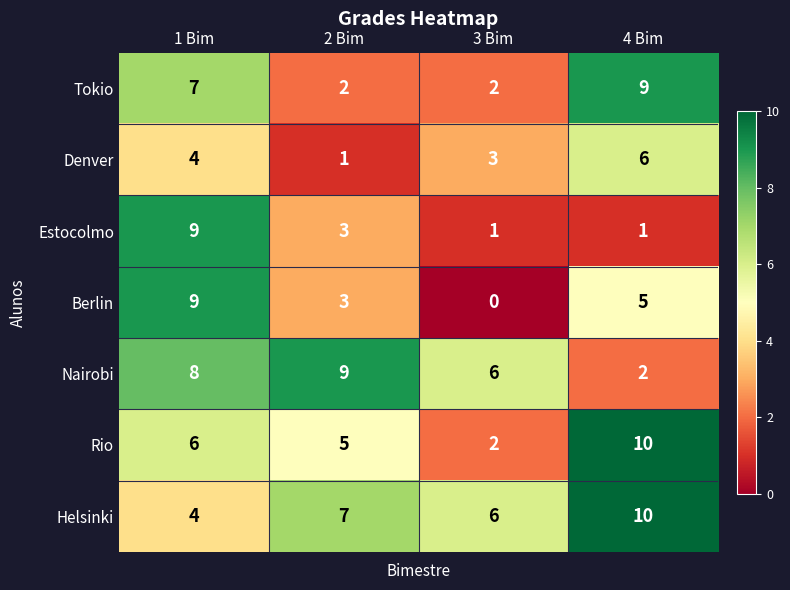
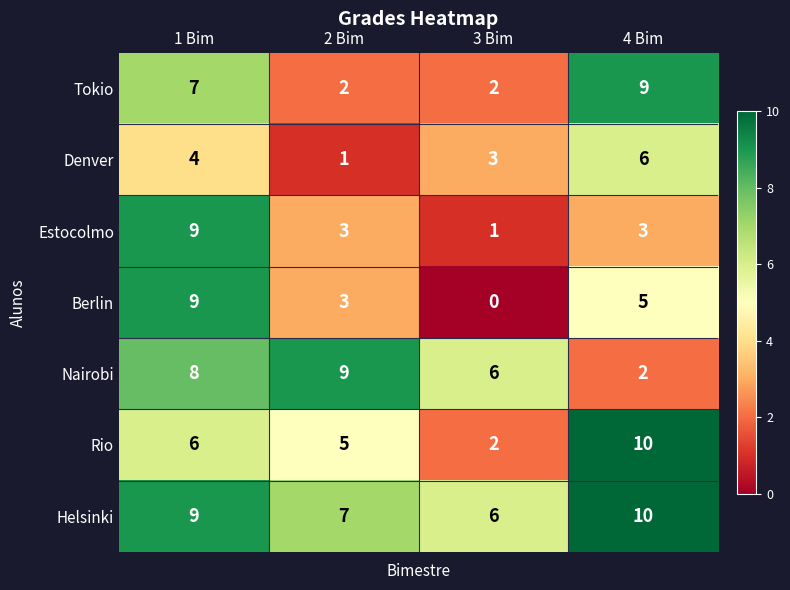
  {
    "Tokio": {
      "1 Bim": 7,
      "2 Bim": 2,
      "3 Bim": 2,
      "4 Bim": 9
    },
    "Denver": {
      "1 Bim": 4,
      "2 Bim": 1,
      "3 Bim": 3,
      "4 Bim": 6
    },
    "Estocolmo": {
      "1 Bim": 9,
      "2 Bim": 3,
      "3 Bim": 1,
-     "4 Bim": 1
+     "4 Bim": 3
    },
    "Berlin": {
      "1 Bim": 9,
      "2 Bim": 3,
      "3 Bim": 0,
      "4 Bim": 5
    },
    "Nairobi": {
      "1 Bim": 8,
      "2 Bim": 9,
      "3 Bim": 6,
      "4 Bim": 2
    },
    "Rio": {
      "1 Bim": 6,
      "2 Bim": 5,
      "3 Bim": 2,
      "4 Bim": 10
    },
    "Helsinki": {
-     "1 Bim": 4,
+     "1 Bim": 9,
      "2 Bim": 7,
      "3 Bim": 6,
      "4 Bim": 10
    }
  }
